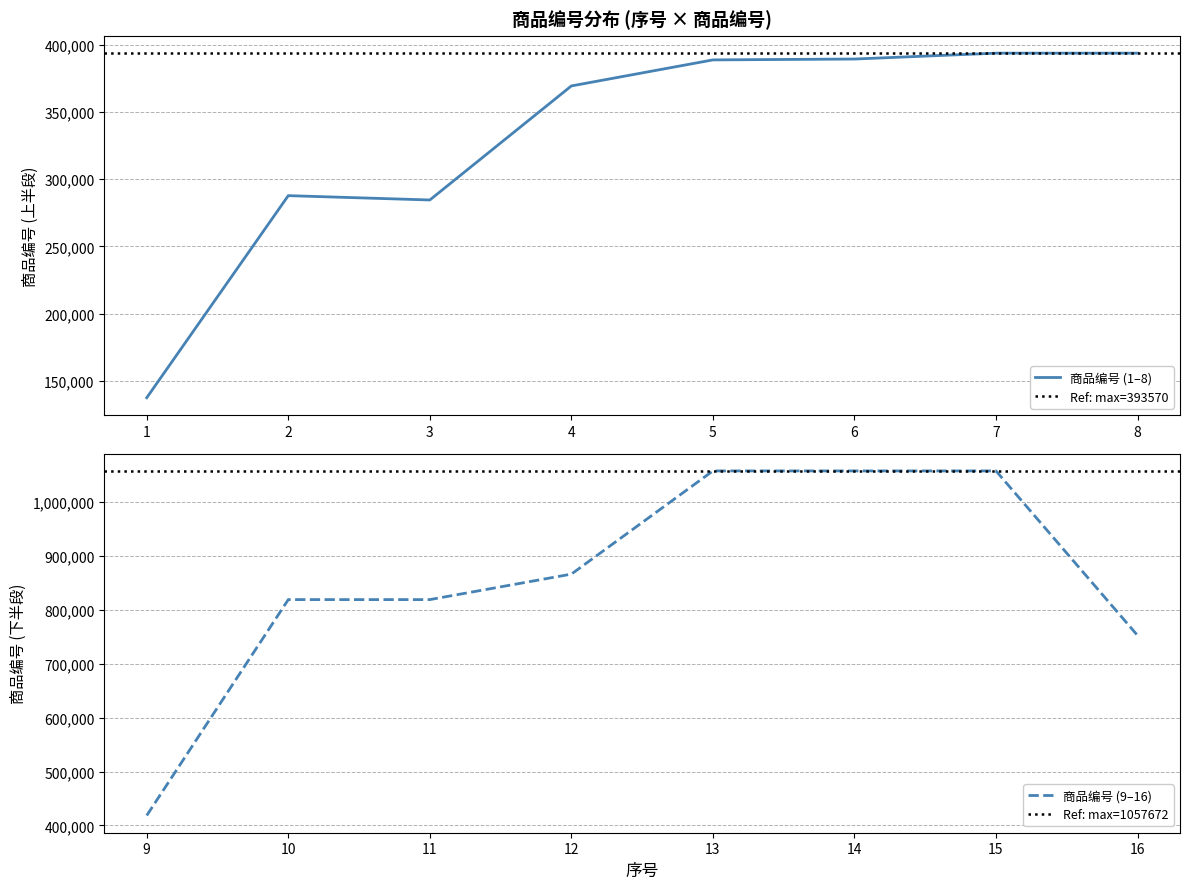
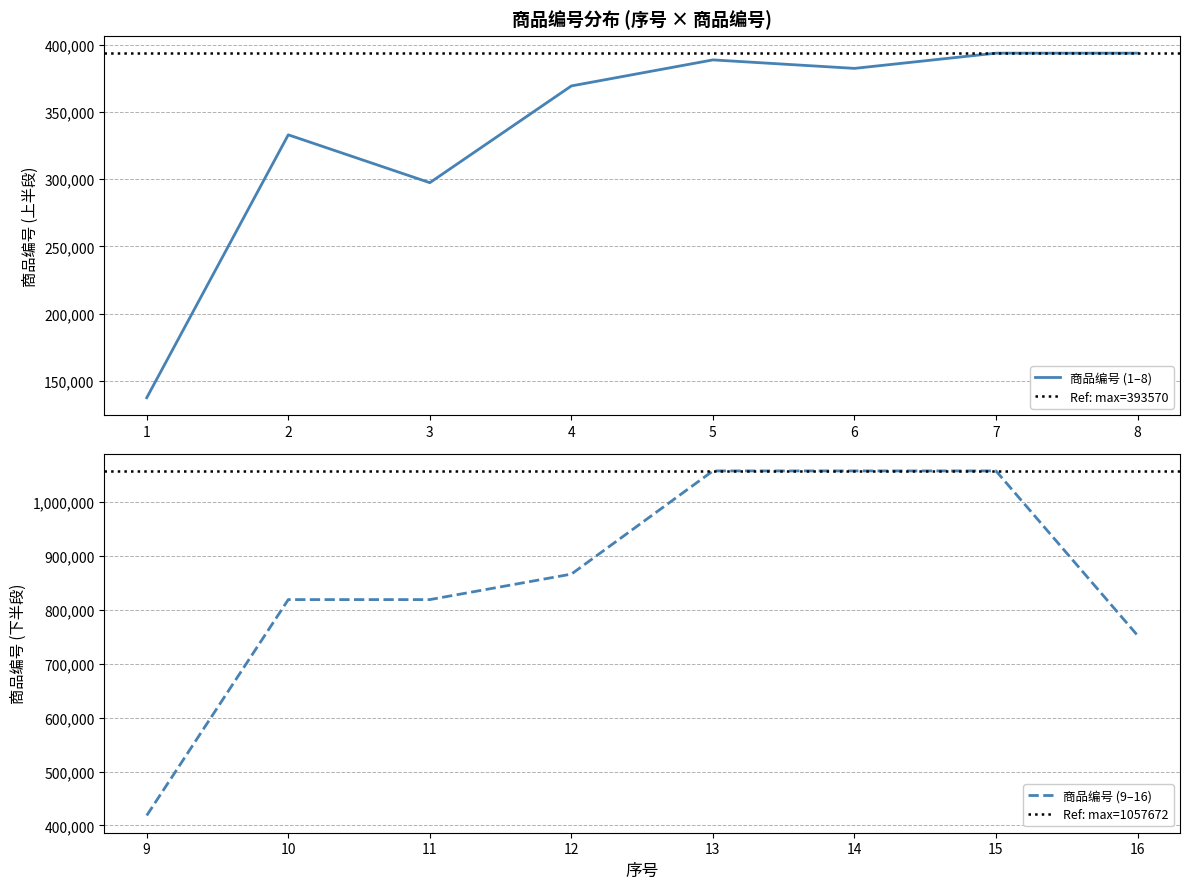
  {
    "商品编号分布 (序号 × 商品编号)": {
      "1": "137,000",
-     "2": "288,000",
-     "3": "284,000",
+     "2": "333,000",
+     "3": "297,000",
      "4": "369,000",
      "5": "389,000",
-     "6": "389,000",
+     "6": "382,000",
      "7": "394,000",
      "8": "394,000"
    }
  }
